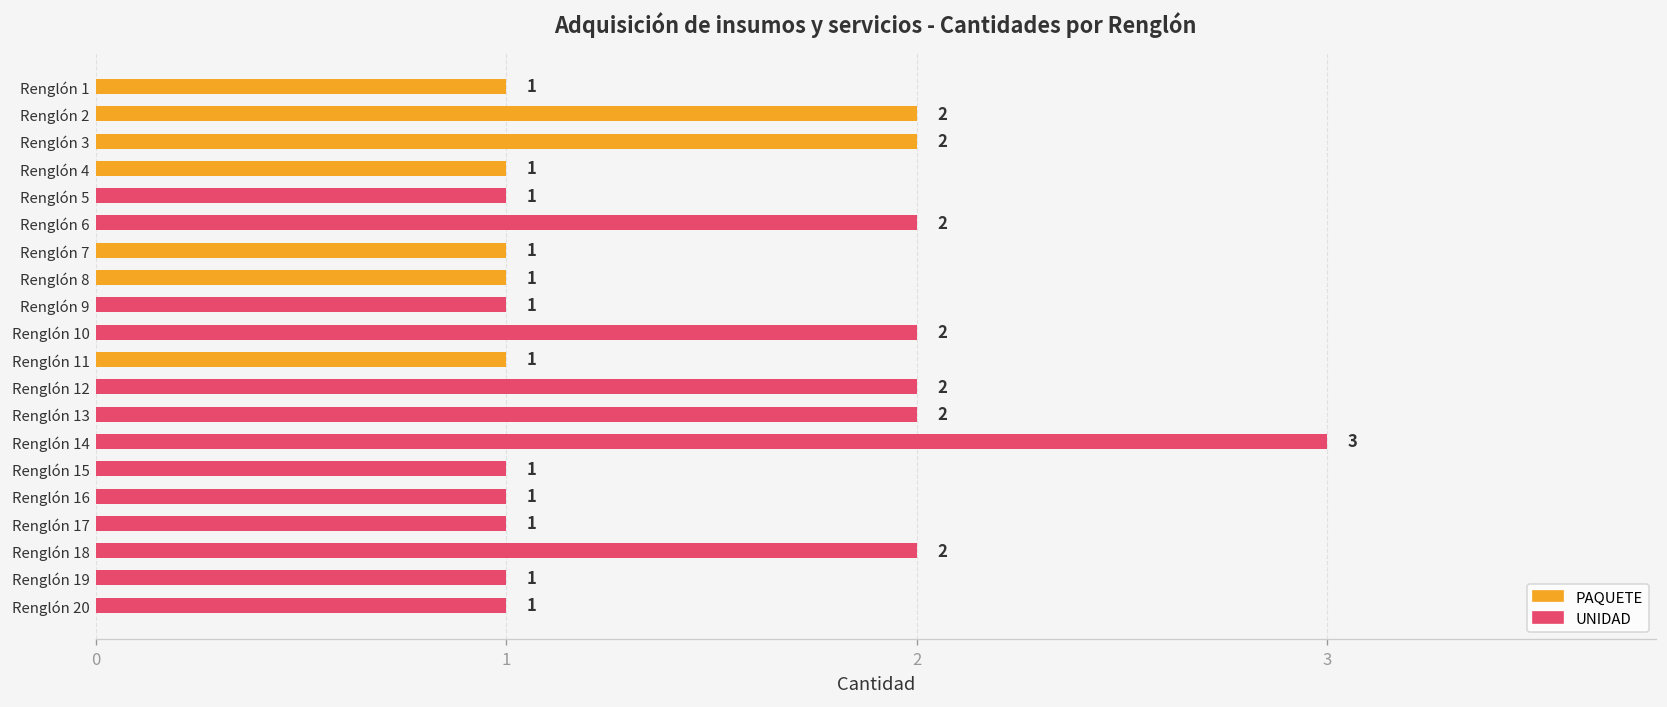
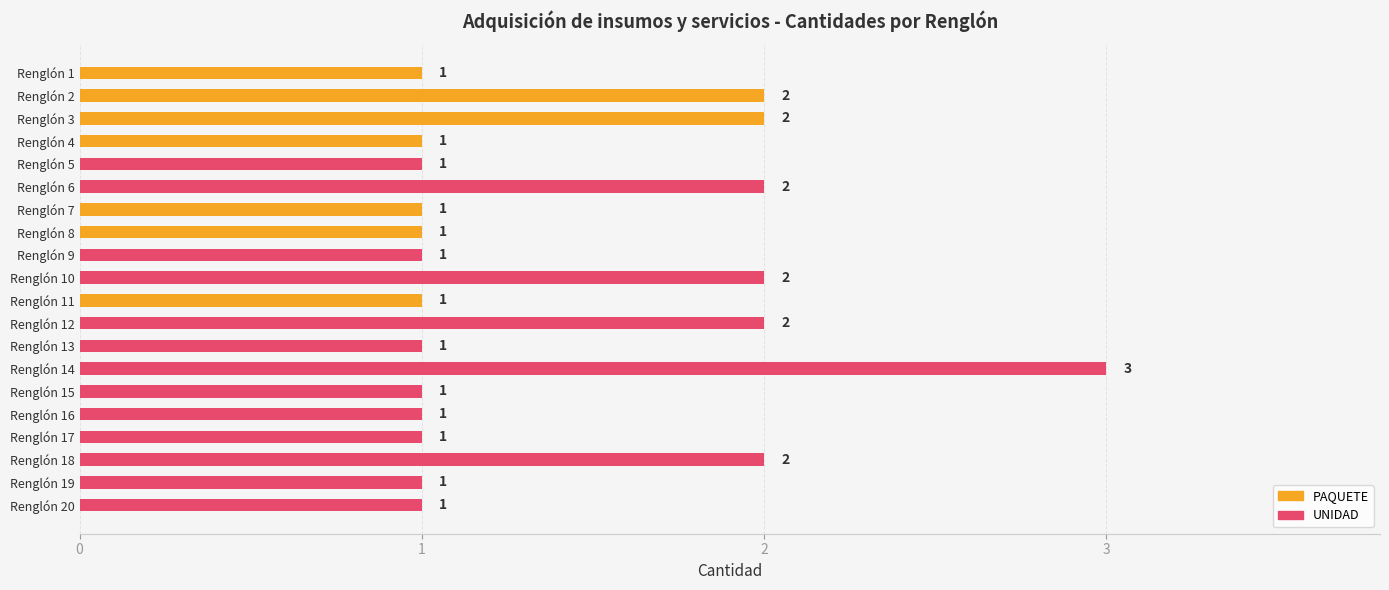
  {
    "Renglón 1": 1,
    "Renglón 2": 2,
    "Renglón 3": 2,
    "Renglón 4": 1,
    "Renglón 5": 1,
    "Renglón 6": 2,
    "Renglón 7": 1,
    "Renglón 8": 1,
    "Renglón 9": 1,
    "Renglón 10": 2,
    "Renglón 11": 1,
    "Renglón 12": 2,
-   "Renglón 13": 2,
+   "Renglón 13": 1,
    "Renglón 14": 3,
    "Renglón 15": 1,
    "Renglón 16": 1,
    "Renglón 17": 1,
    "Renglón 18": 2,
    "Renglón 19": 1,
    "Renglón 20": 1
  }
